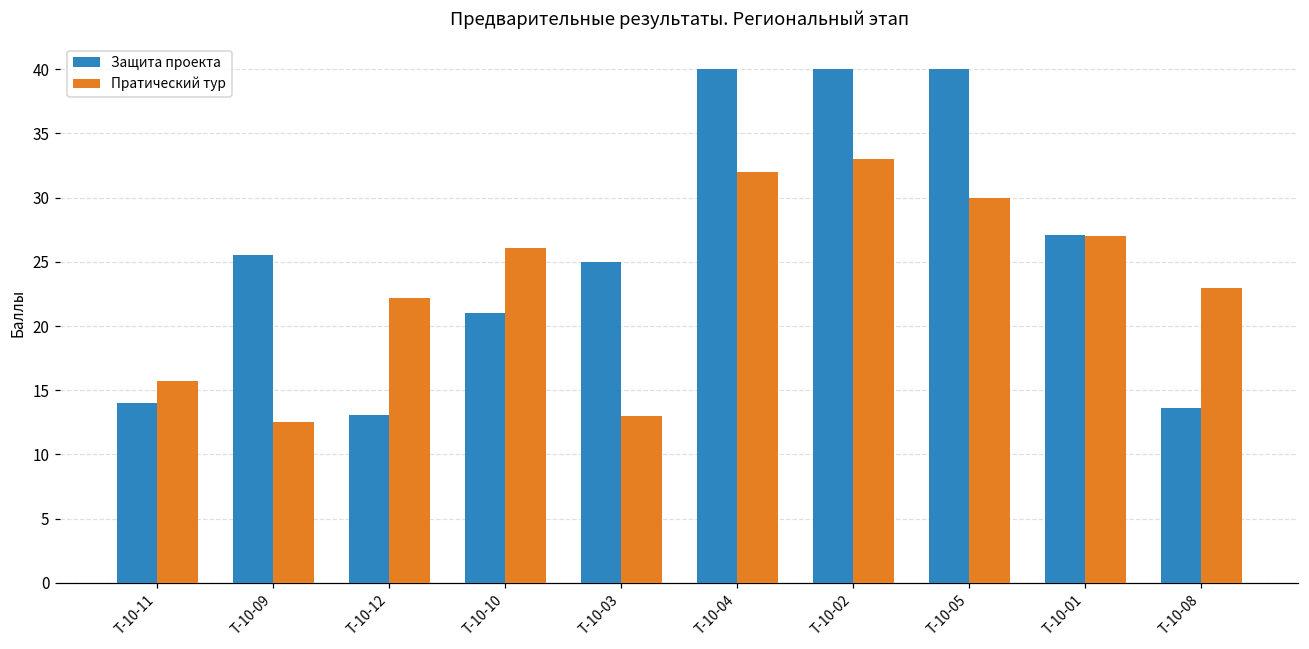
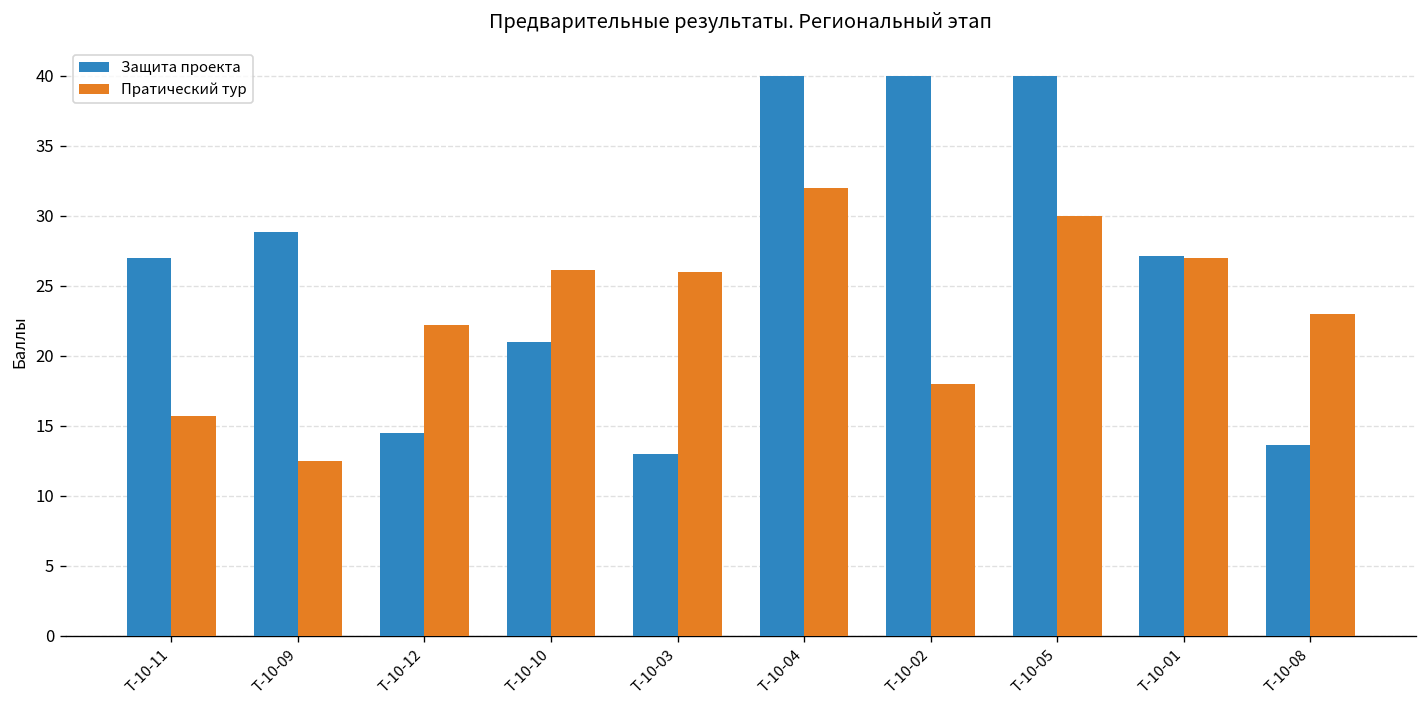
  {
    "Защита проекта": {
-     "Т-10-11": 14,
-     "Т-10-09": 25.5,
-     "Т-10-12": 13.1,
+     "Т-10-11": 27,
+     "Т-10-09": 28.8,
+     "Т-10-12": 14.5,
      "Т-10-10": 21.0,
-     "Т-10-03": 25,
+     "Т-10-03": 13,
      "Т-10-04": 40.0,
      "Т-10-02": 40.0,
      "Т-10-05": 40.0,
      "Т-10-01": 27.1,
      "Т-10-08": 13.6
    },
    "Пратический тур": {
      "Т-10-11": 15.7,
      "Т-10-09": 12.5,
      "Т-10-12": 22,
      "Т-10-10": 26,
-     "Т-10-03": 13,
+     "Т-10-03": 26,
      "Т-10-04": 32,
-     "Т-10-02": 33,
+     "Т-10-02": 18,
      "Т-10-05": 30,
      "Т-10-01": 27,
      "Т-10-08": 23
    }
  }
